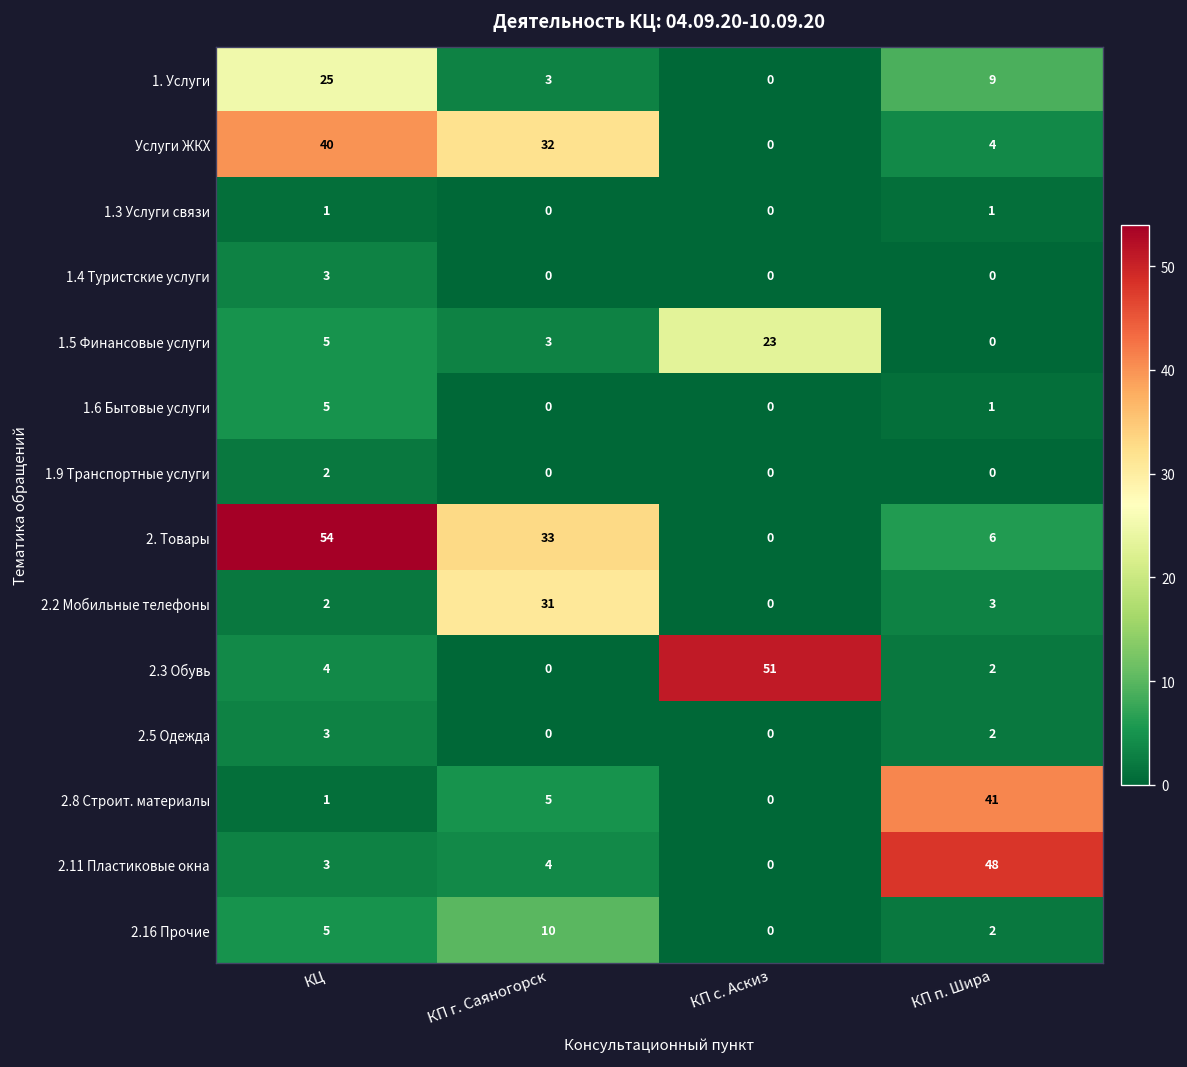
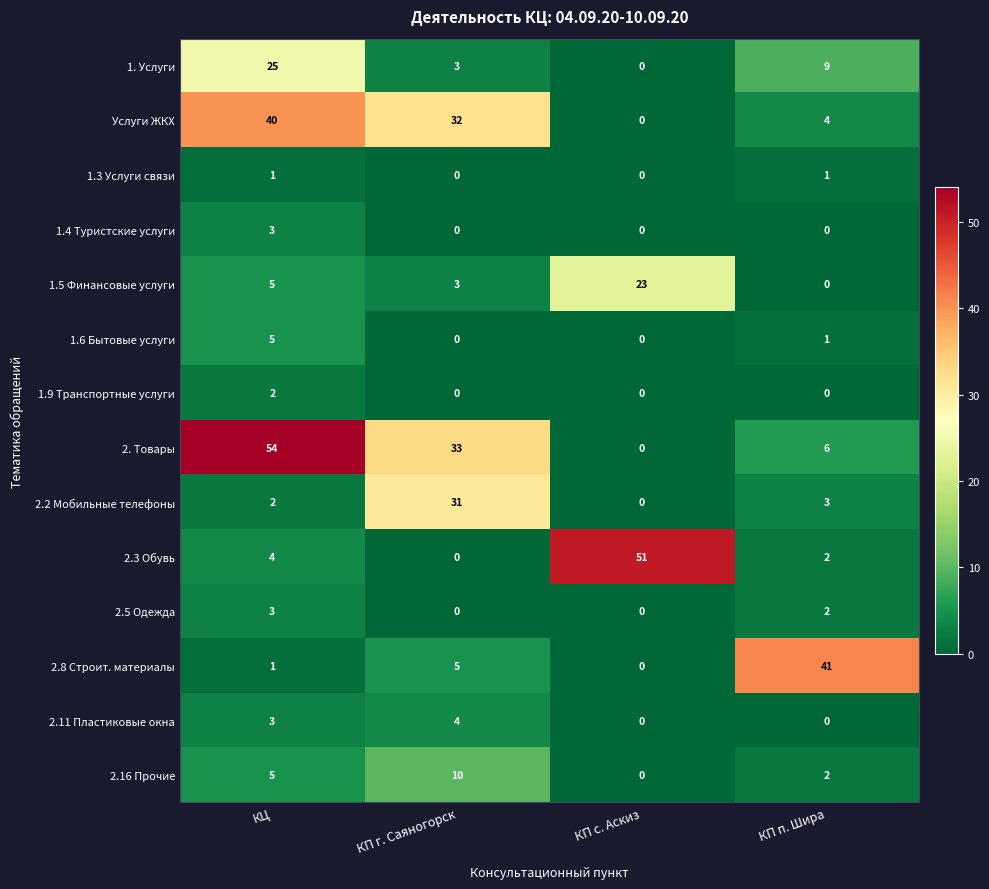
  {
    "1. Услуги": {
      "КЦ": 25,
      "КП г. Саяногорск": 3,
      "КП с. Аскиз": 0,
      "КП п. Шира": 9
    },
    "Услуги ЖКХ": {
      "КЦ": 40,
      "КП г. Саяногорск": 32,
      "КП с. Аскиз": 0,
      "КП п. Шира": 4
    },
    "1.3 Услуги связи": {
      "КЦ": 1,
      "КП г. Саяногорск": 0,
      "КП с. Аскиз": 0,
      "КП п. Шира": 1
    },
    "1.4 Туристские услуги": {
      "КЦ": 3,
      "КП г. Саяногорск": 0,
      "КП с. Аскиз": 0,
      "КП п. Шира": 0
    },
    "1.5 Финансовые услуги": {
      "КЦ": 5,
      "КП г. Саяногорск": 3,
      "КП с. Аскиз": 23,
      "КП п. Шира": 0
    },
    "1.6 Бытовые услуги": {
      "КЦ": 5,
      "КП г. Саяногорск": 0,
      "КП с. Аскиз": 0,
      "КП п. Шира": 1
    },
    "1.9 Транспортные услуги": {
      "КЦ": 2,
      "КП г. Саяногорск": 0,
      "КП с. Аскиз": 0,
      "КП п. Шира": 0
    },
    "2. Товары": {
      "КЦ": 54,
      "КП г. Саяногорск": 33,
      "КП с. Аскиз": 0,
      "КП п. Шира": 6
    },
    "2.2 Мобильные телефоны": {
      "КЦ": 2,
      "КП г. Саяногорск": 31,
      "КП с. Аскиз": 0,
      "КП п. Шира": 3
    },
    "2.3 Обувь": {
      "КЦ": 4,
      "КП г. Саяногорск": 0,
      "КП с. Аскиз": 51,
      "КП п. Шира": 2
    },
    "2.5 Одежда": {
      "КЦ": 3,
      "КП г. Саяногорск": 0,
      "КП с. Аскиз": 0,
      "КП п. Шира": 2
    },
    "2.8 Строит. материалы": {
      "КЦ": 1,
      "КП г. Саяногорск": 5,
      "КП с. Аскиз": 0,
      "КП п. Шира": 41
    },
    "2.11 Пластиковые окна": {
      "КЦ": 3,
      "КП г. Саяногорск": 4,
      "КП с. Аскиз": 0,
-     "КП п. Шира": 48
+     "КП п. Шира": 0
    },
    "2.16 Прочие": {
      "КЦ": 5,
      "КП г. Саяногорск": 10,
      "КП с. Аскиз": 0,
      "КП п. Шира": 2
    }
  }
